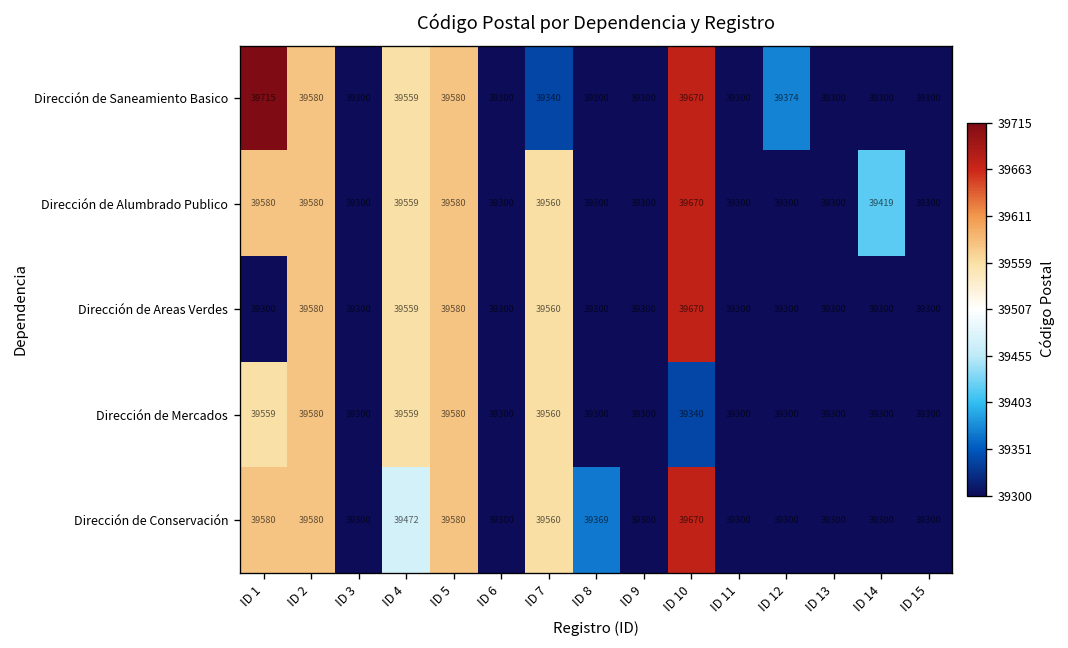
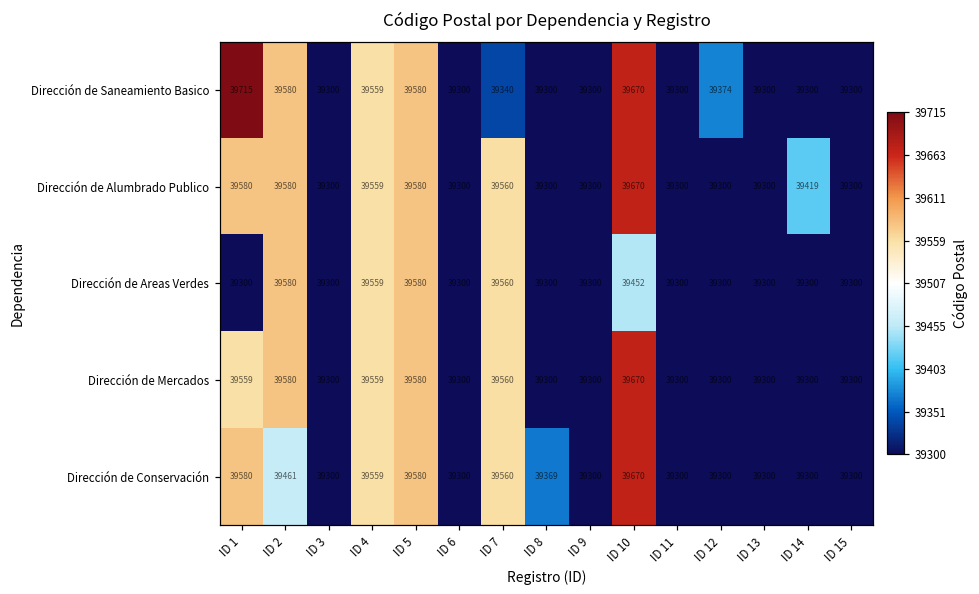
  {
    "Dirección de Saneamiento Basico": {
      "ID 1": 39715,
      "ID 2": 39580,
      "ID 3": 39300,
      "ID 4": 39559,
      "ID 5": 39580,
      "ID 6": 39300,
      "ID 7": 39340,
      "ID 8": 39300,
      "ID 9": 39300,
      "ID 10": 39670,
      "ID 11": 39300,
      "ID 12": 39374,
      "ID 13": 39300,
      "ID 14": 39300,
      "ID 15": 39300
    },
    "Dirección de Alumbrado Publico": {
      "ID 1": 39580,
      "ID 2": 39580,
      "ID 3": 39300,
      "ID 4": 39559,
      "ID 5": 39580,
      "ID 6": 39300,
      "ID 7": 39560,
      "ID 8": 39300,
      "ID 9": 39300,
      "ID 10": 39670,
      "ID 11": 39300,
      "ID 12": 39300,
      "ID 13": 39300,
      "ID 14": 39419,
      "ID 15": 39300
    },
    "Dirección de Areas Verdes": {
      "ID 1": 39300,
      "ID 2": 39580,
      "ID 3": 39300,
      "ID 4": 39559,
      "ID 5": 39580,
      "ID 6": 39300,
      "ID 7": 39560,
      "ID 8": 39300,
      "ID 9": 39300,
-     "ID 10": 39670,
+     "ID 10": 39452,
      "ID 11": 39300,
      "ID 12": 39300,
      "ID 13": 39300,
      "ID 14": 39300,
      "ID 15": 39300
    },
    "Dirección de Mercados": {
      "ID 1": 39559,
      "ID 2": 39580,
      "ID 3": 39300,
      "ID 4": 39559,
      "ID 5": 39580,
      "ID 6": 39300,
      "ID 7": 39560,
      "ID 8": 39300,
      "ID 9": 39300,
-     "ID 10": 39340,
+     "ID 10": 39670,
      "ID 11": 39300,
      "ID 12": 39300,
      "ID 13": 39300,
      "ID 14": 39300,
      "ID 15": 39300
    },
    "Dirección de Conservación": {
      "ID 1": 39580,
-     "ID 2": 39580,
+     "ID 2": 39461,
      "ID 3": 39300,
-     "ID 4": 39472,
+     "ID 4": 39559,
      "ID 5": 39580,
      "ID 6": 39300,
      "ID 7": 39560,
      "ID 8": 39369,
      "ID 9": 39300,
      "ID 10": 39670,
      "ID 11": 39300,
      "ID 12": 39300,
      "ID 13": 39300,
      "ID 14": 39300,
      "ID 15": 39300
    }
  }
